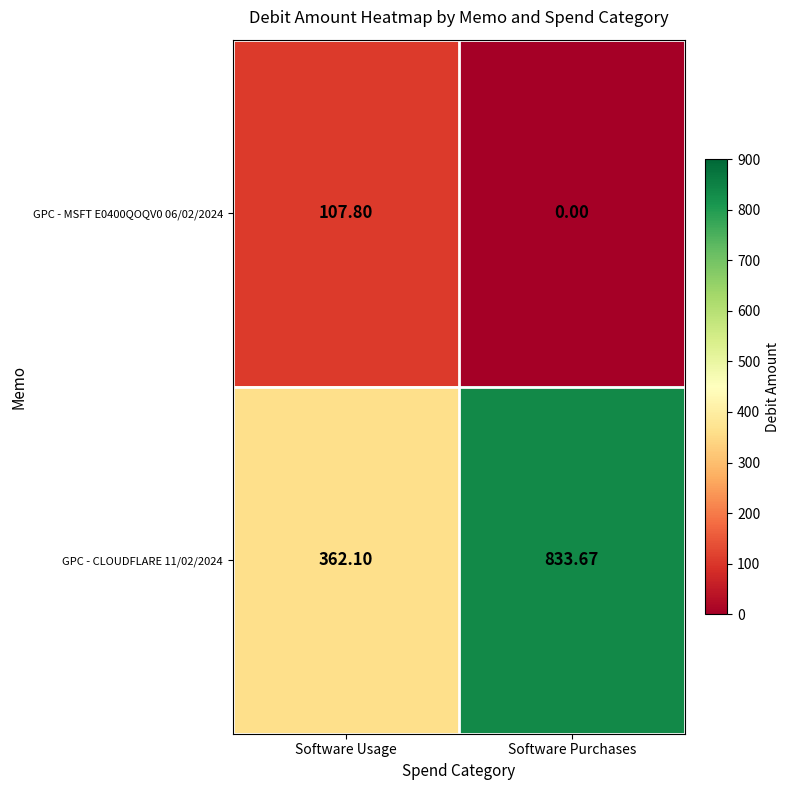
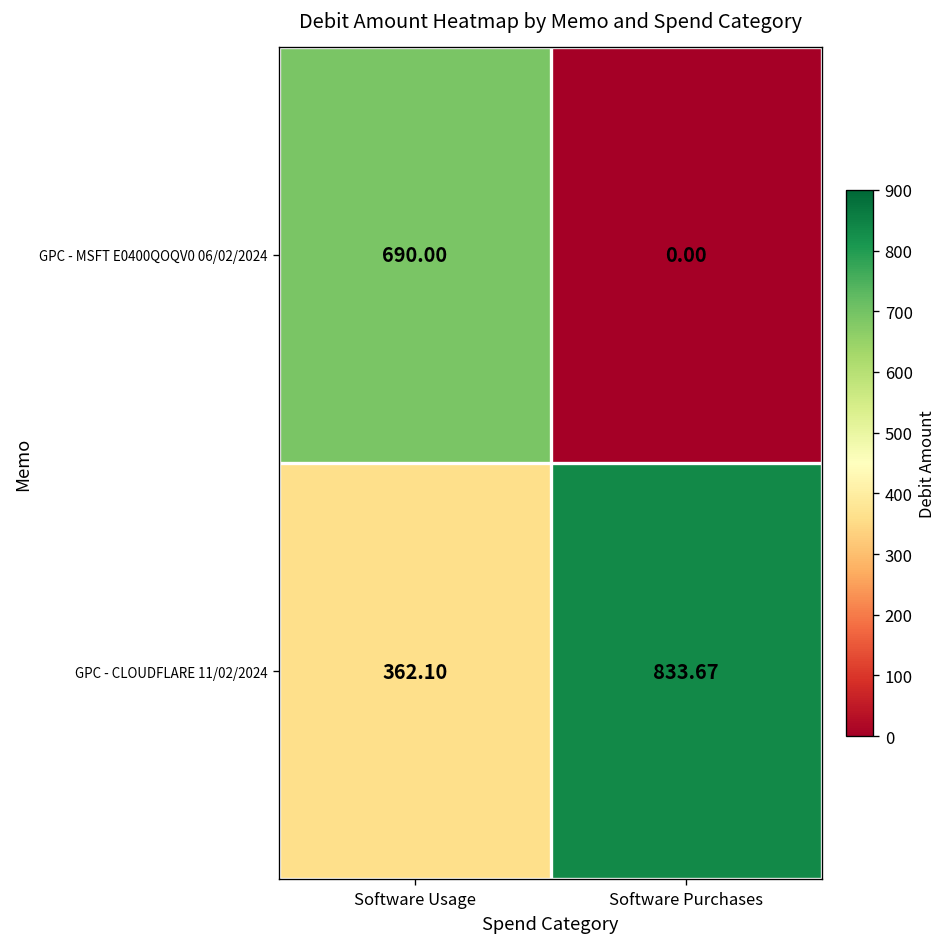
  {
    "GPC - MSFT E0400QOQV0 06/02/2024": {
-     "Software Usage": 107.80,
+     "Software Usage": 690.00,
      "Software Purchases": 0.00
    },
    "GPC - CLOUDFLARE 11/02/2024": {
      "Software Usage": 362.10,
      "Software Purchases": 833.67
    }
  }
